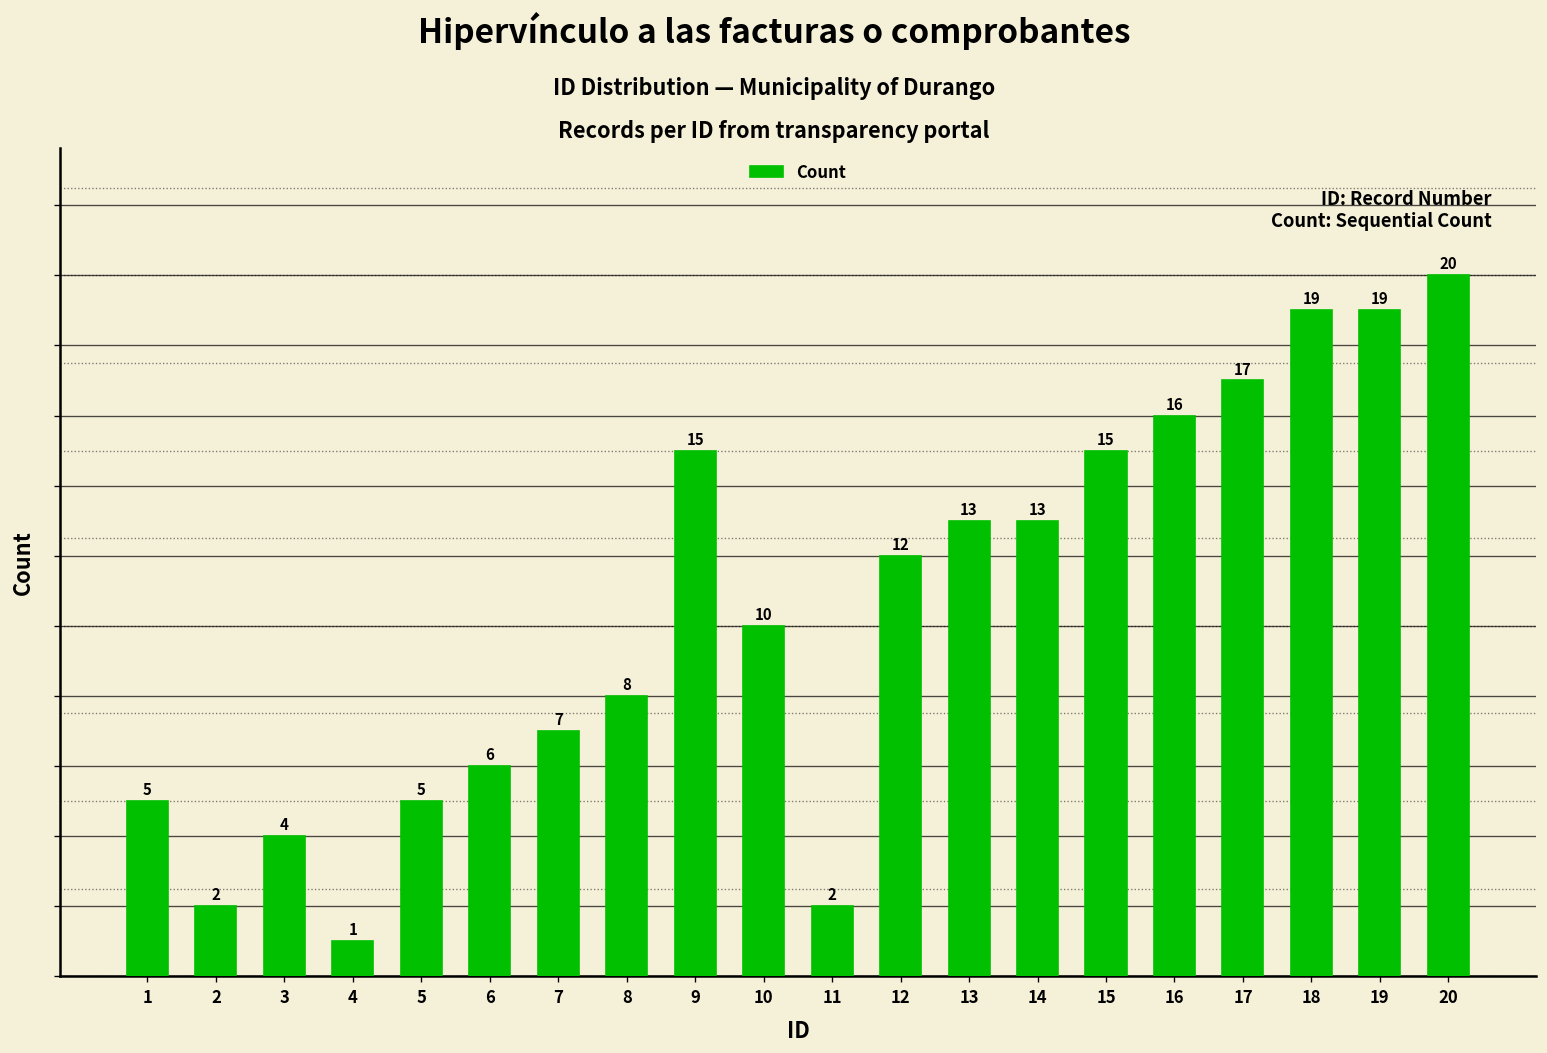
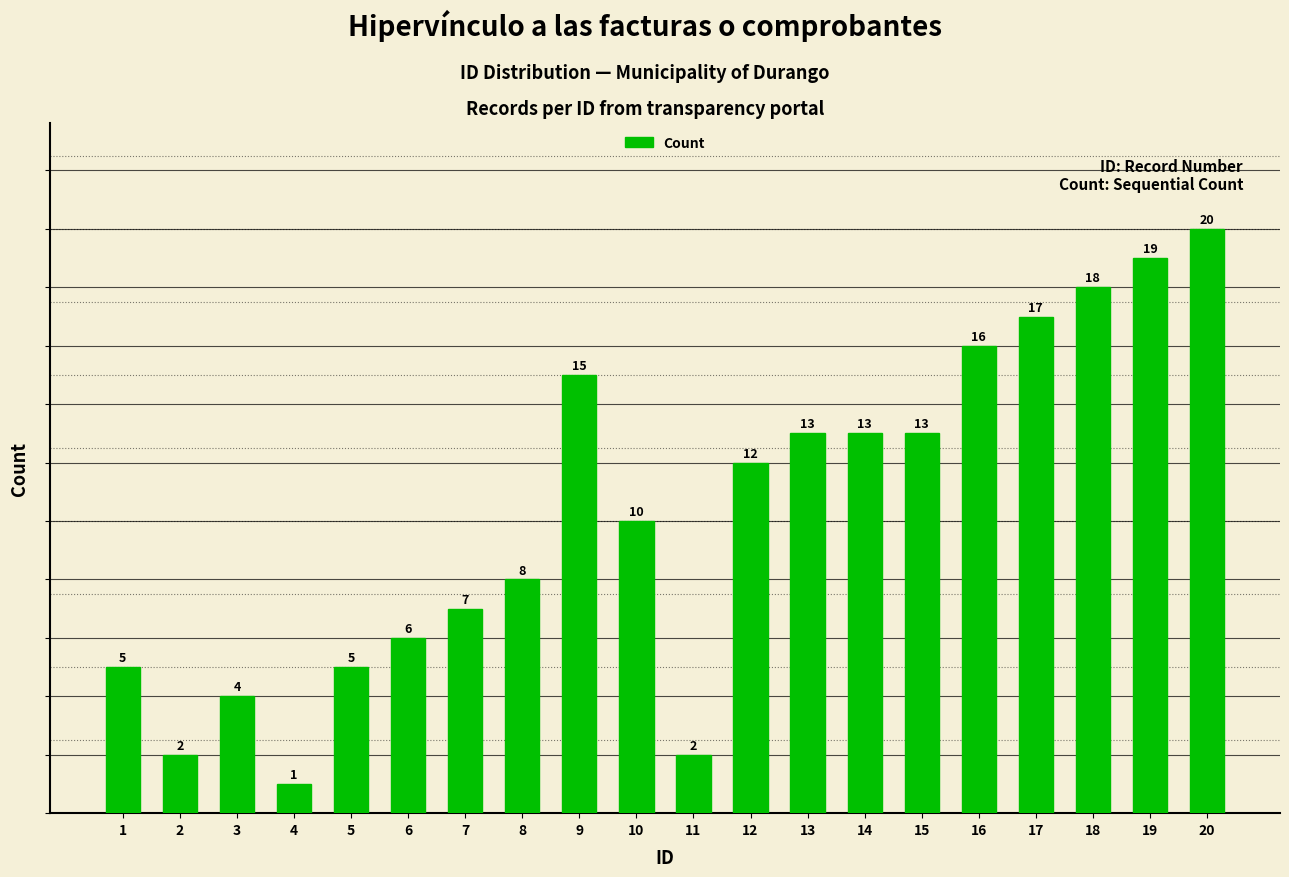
  {
    "1": 5,
    "2": 2,
    "3": 4,
    "4": 1,
    "5": 5,
    "6": 6,
    "7": 7,
    "8": 8,
    "9": 15,
    "10": 10,
    "11": 2,
    "12": 12,
    "13": 13,
    "14": 13,
-   "15": 15,
+   "15": 13,
    "16": 16,
    "17": 17,
-   "18": 19,
+   "18": 18,
    "19": 19,
    "20": 20
  }
